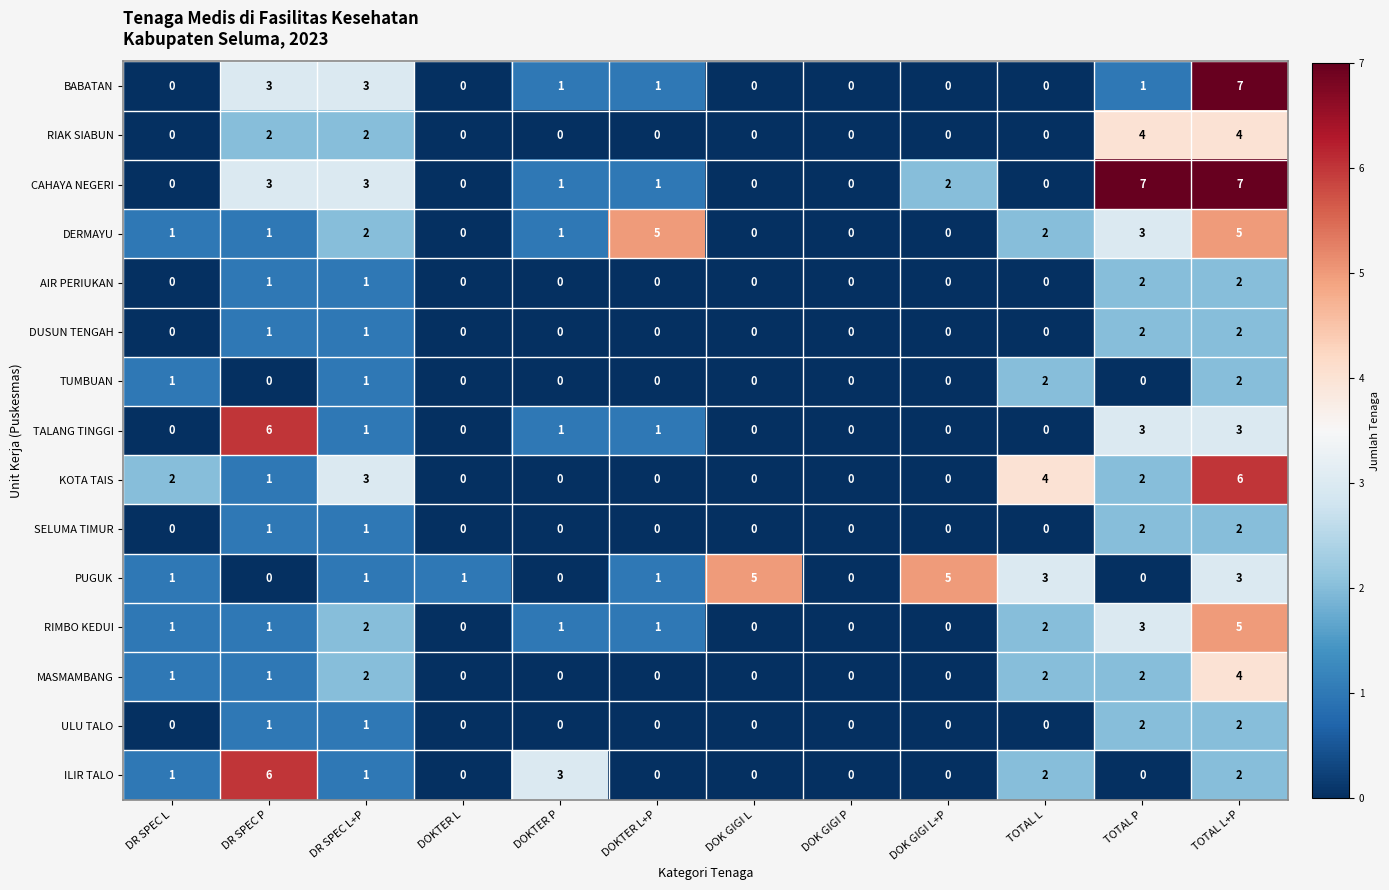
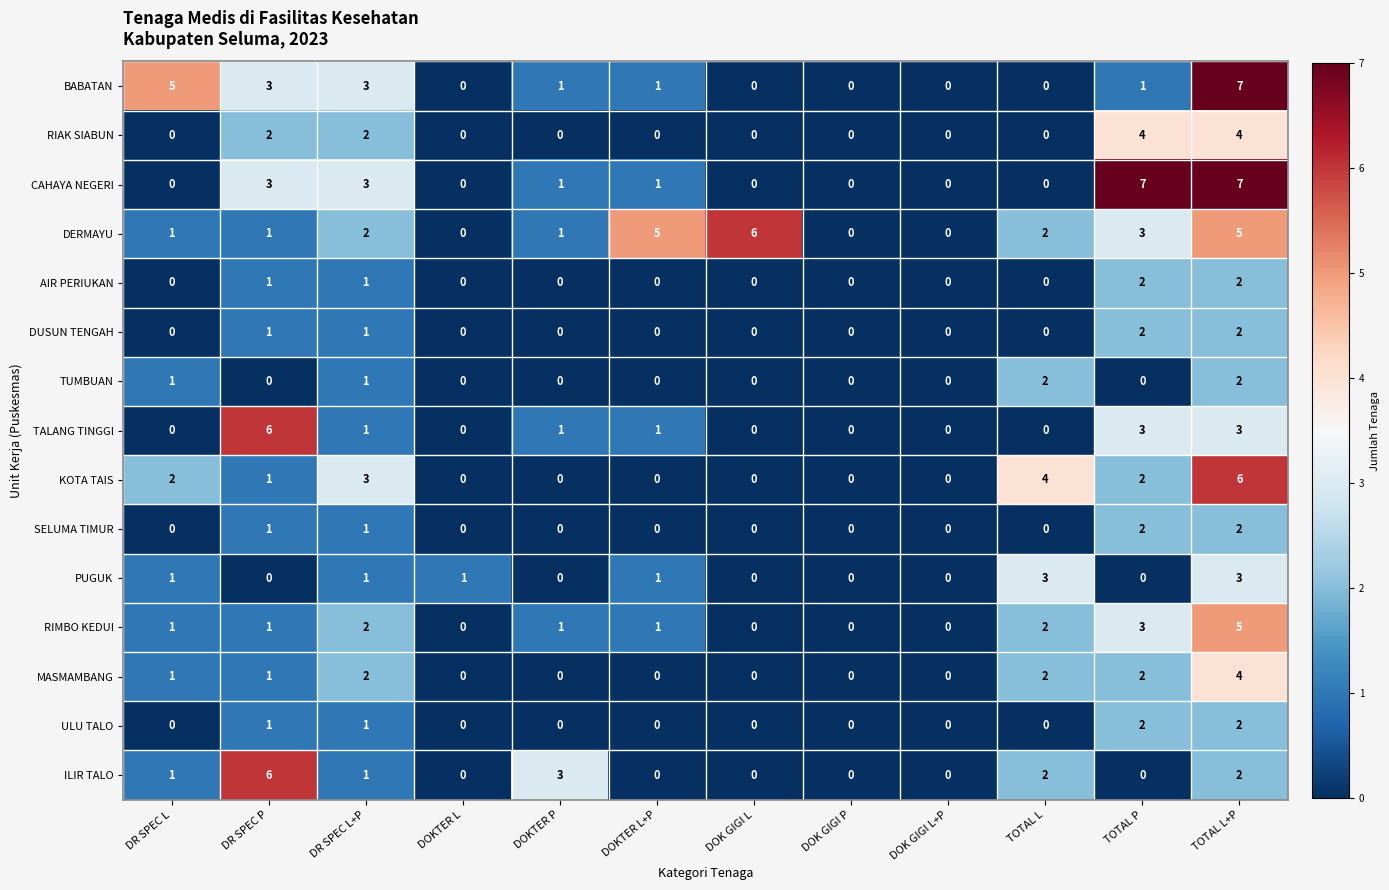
  {
    "BABATAN": {
-     "DR SPEC L": 0,
+     "DR SPEC L": 5,
      "DR SPEC P": 3,
      "DR SPEC L+P": 3,
      "DOKTER L": 0,
      "DOKTER P": 1,
      "DOKTER L+P": 1,
      "DOK GIGI L": 0,
      "DOK GIGI P": 0,
      "DOK GIGI L+P": 0,
      "TOTAL L": 0,
      "TOTAL P": 1,
      "TOTAL L+P": 7
    },
    "RIAK SIABUN": {
      "DR SPEC L": 0,
      "DR SPEC P": 2,
      "DR SPEC L+P": 2,
      "DOKTER L": 0,
      "DOKTER P": 0,
      "DOKTER L+P": 0,
      "DOK GIGI L": 0,
      "DOK GIGI P": 0,
      "DOK GIGI L+P": 0,
      "TOTAL L": 0,
      "TOTAL P": 4,
      "TOTAL L+P": 4
    },
    "CAHAYA NEGERI": {
      "DR SPEC L": 0,
      "DR SPEC P": 3,
      "DR SPEC L+P": 3,
      "DOKTER L": 0,
      "DOKTER P": 1,
      "DOKTER L+P": 1,
      "DOK GIGI L": 0,
      "DOK GIGI P": 0,
-     "DOK GIGI L+P": 2,
+     "DOK GIGI L+P": 0,
      "TOTAL L": 0,
      "TOTAL P": 7,
      "TOTAL L+P": 7
    },
    "DERMAYU": {
      "DR SPEC L": 1,
      "DR SPEC P": 1,
      "DR SPEC L+P": 2,
      "DOKTER L": 0,
      "DOKTER P": 1,
      "DOKTER L+P": 5,
-     "DOK GIGI L": 0,
+     "DOK GIGI L": 6,
      "DOK GIGI P": 0,
      "DOK GIGI L+P": 0,
      "TOTAL L": 2,
      "TOTAL P": 3,
      "TOTAL L+P": 5
    },
    "AIR PERIUKAN": {
      "DR SPEC L": 0,
      "DR SPEC P": 1,
      "DR SPEC L+P": 1,
      "DOKTER L": 0,
      "DOKTER P": 0,
      "DOKTER L+P": 0,
      "DOK GIGI L": 0,
      "DOK GIGI P": 0,
      "DOK GIGI L+P": 0,
      "TOTAL L": 0,
      "TOTAL P": 2,
      "TOTAL L+P": 2
    },
    "DUSUN TENGAH": {
      "DR SPEC L": 0,
      "DR SPEC P": 1,
      "DR SPEC L+P": 1,
      "DOKTER L": 0,
      "DOKTER P": 0,
      "DOKTER L+P": 0,
      "DOK GIGI L": 0,
      "DOK GIGI P": 0,
      "DOK GIGI L+P": 0,
      "TOTAL L": 0,
      "TOTAL P": 2,
      "TOTAL L+P": 2
    },
    "TUMBUAN": {
      "DR SPEC L": 1,
      "DR SPEC P": 0,
      "DR SPEC L+P": 1,
      "DOKTER L": 0,
      "DOKTER P": 0,
      "DOKTER L+P": 0,
      "DOK GIGI L": 0,
      "DOK GIGI P": 0,
      "DOK GIGI L+P": 0,
      "TOTAL L": 2,
      "TOTAL P": 0,
      "TOTAL L+P": 2
    },
    "TALANG TINGGI": {
      "DR SPEC L": 0,
      "DR SPEC P": 6,
      "DR SPEC L+P": 1,
      "DOKTER L": 0,
      "DOKTER P": 1,
      "DOKTER L+P": 1,
      "DOK GIGI L": 0,
      "DOK GIGI P": 0,
      "DOK GIGI L+P": 0,
      "TOTAL L": 0,
      "TOTAL P": 3,
      "TOTAL L+P": 3
    },
    "KOTA TAIS": {
      "DR SPEC L": 2,
      "DR SPEC P": 1,
      "DR SPEC L+P": 3,
      "DOKTER L": 0,
      "DOKTER P": 0,
      "DOKTER L+P": 0,
      "DOK GIGI L": 0,
      "DOK GIGI P": 0,
      "DOK GIGI L+P": 0,
      "TOTAL L": 4,
      "TOTAL P": 2,
      "TOTAL L+P": 6
    },
    "SELUMA TIMUR": {
      "DR SPEC L": 0,
      "DR SPEC P": 1,
      "DR SPEC L+P": 1,
      "DOKTER L": 0,
      "DOKTER P": 0,
      "DOKTER L+P": 0,
      "DOK GIGI L": 0,
      "DOK GIGI P": 0,
      "DOK GIGI L+P": 0,
      "TOTAL L": 0,
      "TOTAL P": 2,
      "TOTAL L+P": 2
    },
    "PUGUK": {
      "DR SPEC L": 1,
      "DR SPEC P": 0,
      "DR SPEC L+P": 1,
      "DOKTER L": 1,
      "DOKTER P": 0,
      "DOKTER L+P": 1,
-     "DOK GIGI L": 5,
+     "DOK GIGI L": 0,
      "DOK GIGI P": 0,
-     "DOK GIGI L+P": 5,
+     "DOK GIGI L+P": 0,
      "TOTAL L": 3,
      "TOTAL P": 0,
      "TOTAL L+P": 3
    },
    "RIMBO KEDUI": {
      "DR SPEC L": 1,
      "DR SPEC P": 1,
      "DR SPEC L+P": 2,
      "DOKTER L": 0,
      "DOKTER P": 1,
      "DOKTER L+P": 1,
      "DOK GIGI L": 0,
      "DOK GIGI P": 0,
      "DOK GIGI L+P": 0,
      "TOTAL L": 2,
      "TOTAL P": 3,
      "TOTAL L+P": 5
    },
    "MASMAMBANG": {
      "DR SPEC L": 1,
      "DR SPEC P": 1,
      "DR SPEC L+P": 2,
      "DOKTER L": 0,
      "DOKTER P": 0,
      "DOKTER L+P": 0,
      "DOK GIGI L": 0,
      "DOK GIGI P": 0,
      "DOK GIGI L+P": 0,
      "TOTAL L": 2,
      "TOTAL P": 2,
      "TOTAL L+P": 4
    },
    "ULU TALO": {
      "DR SPEC L": 0,
      "DR SPEC P": 1,
      "DR SPEC L+P": 1,
      "DOKTER L": 0,
      "DOKTER P": 0,
      "DOKTER L+P": 0,
      "DOK GIGI L": 0,
      "DOK GIGI P": 0,
      "DOK GIGI L+P": 0,
      "TOTAL L": 0,
      "TOTAL P": 2,
      "TOTAL L+P": 2
    },
    "ILIR TALO": {
      "DR SPEC L": 1,
      "DR SPEC P": 6,
      "DR SPEC L+P": 1,
      "DOKTER L": 0,
      "DOKTER P": 3,
      "DOKTER L+P": 0,
      "DOK GIGI L": 0,
      "DOK GIGI P": 0,
      "DOK GIGI L+P": 0,
      "TOTAL L": 2,
      "TOTAL P": 0,
      "TOTAL L+P": 2
    }
  }
